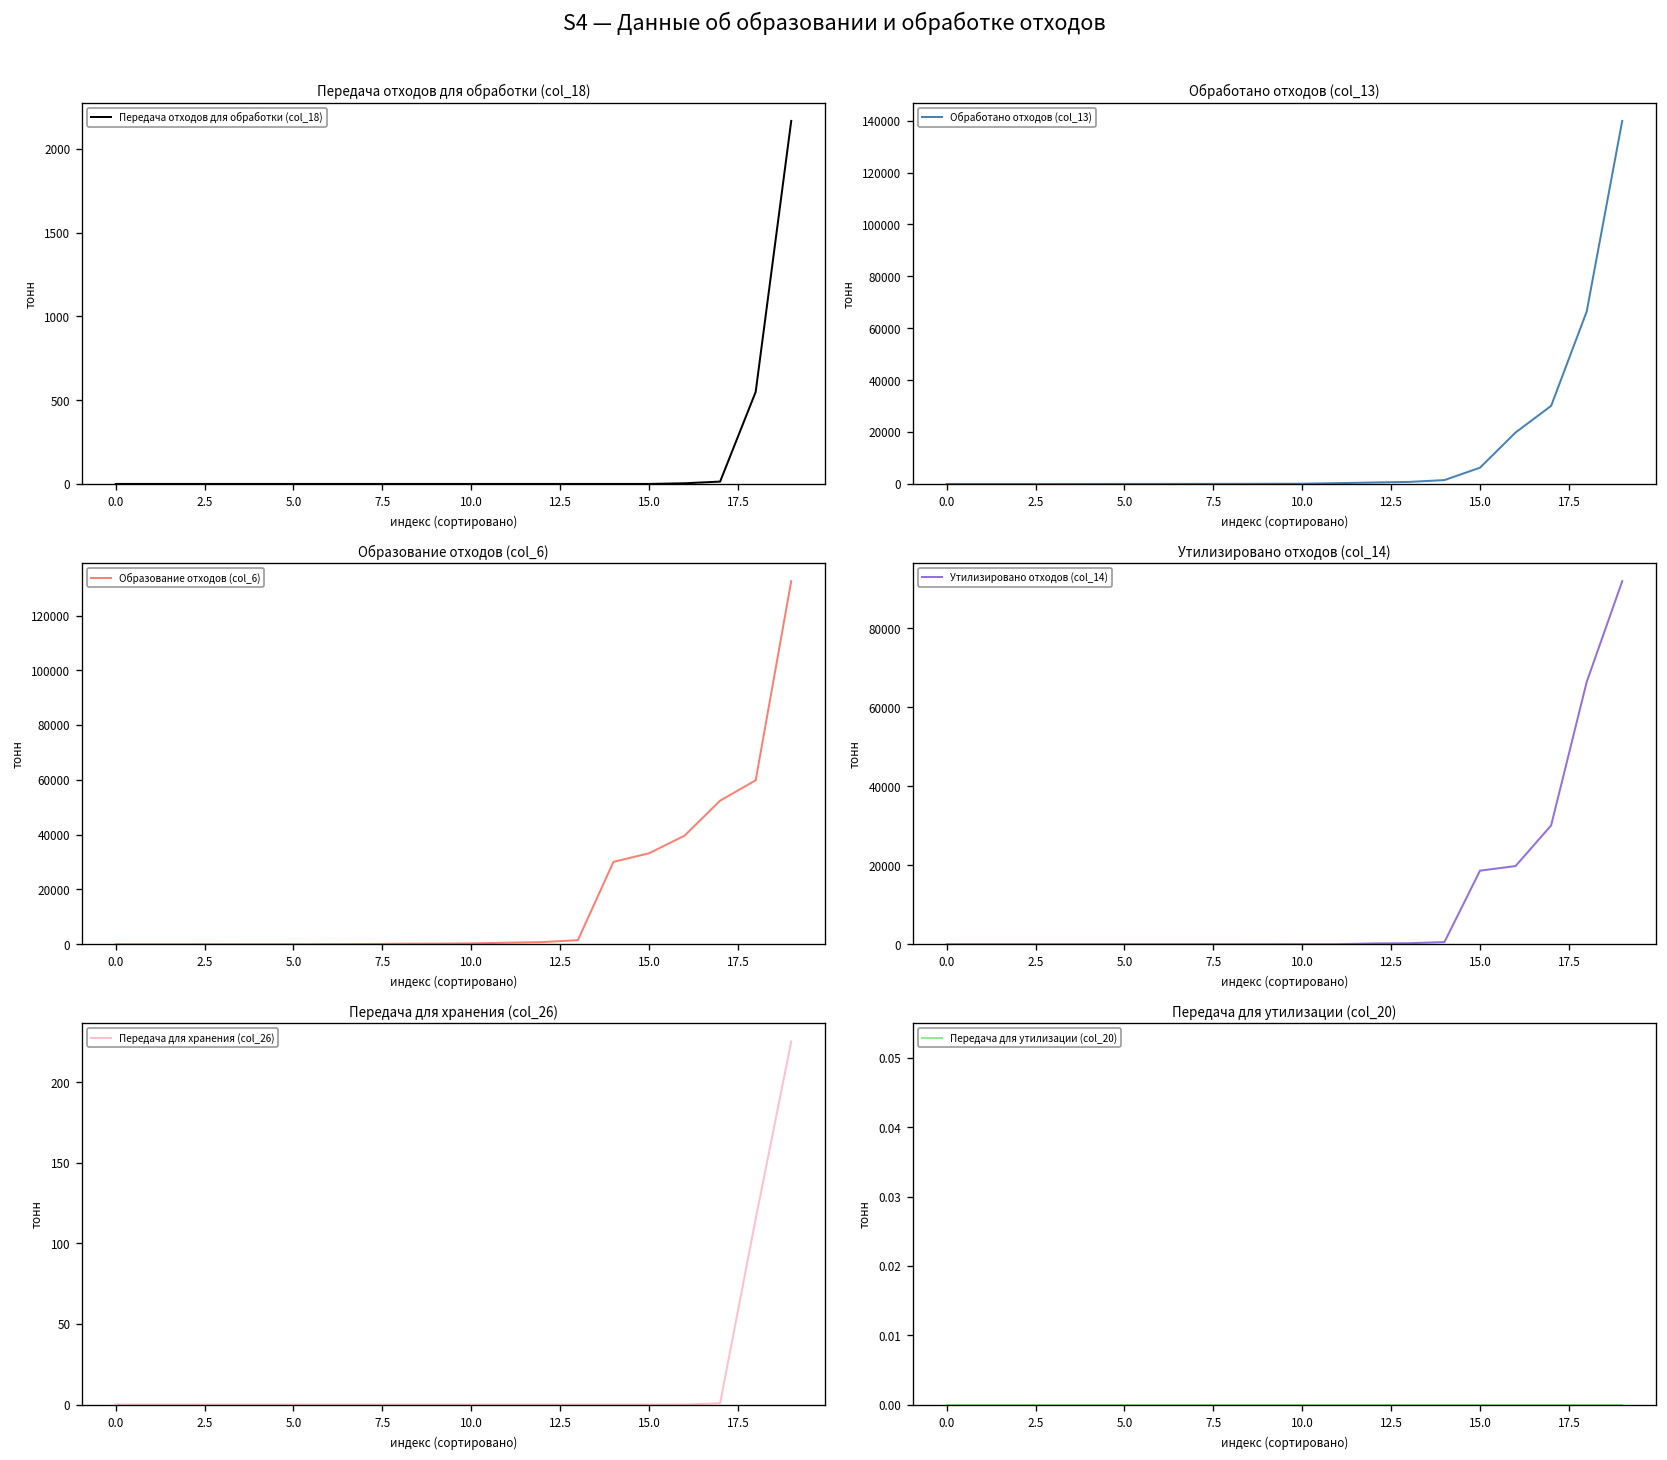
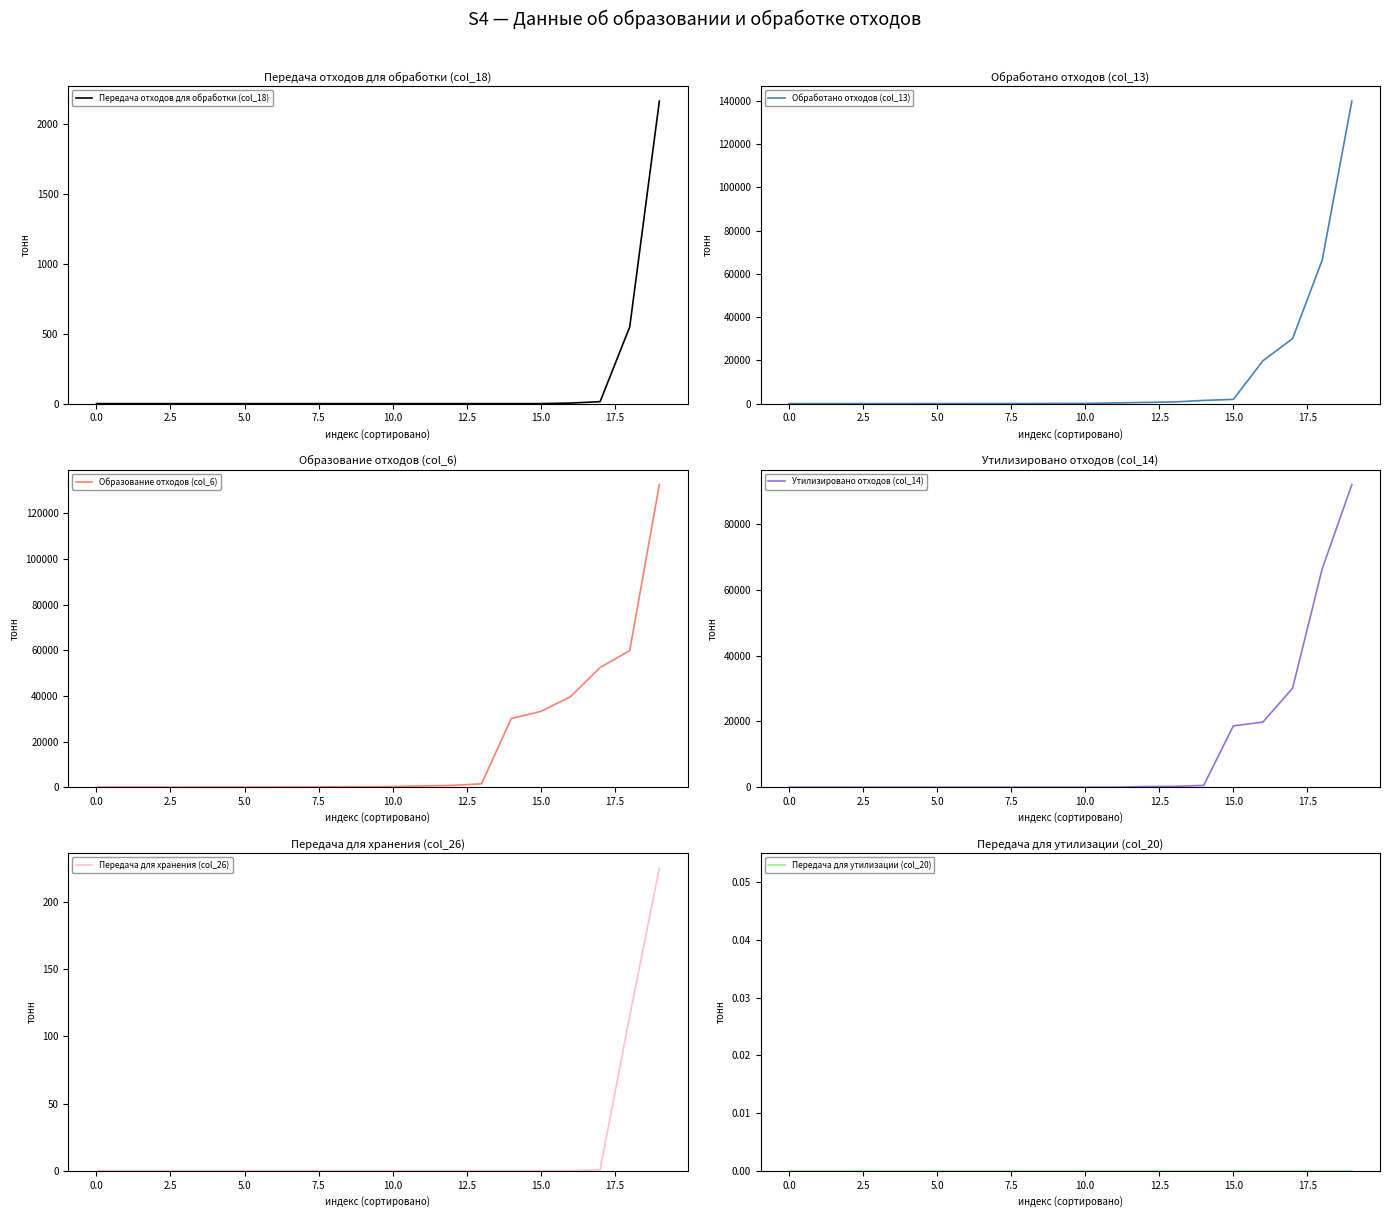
  {
    "Передача отходов для обработки (col_18)": {
      "0.0": 0,
      "5.0": 0,
      "10.0": 0,
      "15.0": 0
    },
    "Обработано отходов (col_13)": {
      "0.0": 0,
      "5.0": 0,
      "10.0": 0,
-     "15.0": 6000
+     "15.0": 2000
    },
    "Образование отходов (col_6)": {
      "0.0": 0,
      "5.0": 0,
      "10.0": 0,
      "15.0": 33000
    },
    "Утилизировано отходов (col_14)": {
      "0.0": 0,
      "5.0": 0,
      "10.0": 0,
      "15.0": 19000
    },
    "Передача для хранения (col_26)": {
      "0.0": 0,
      "5.0": 0,
      "10.0": 0,
      "15.0": 0
    },
    "Передача для утилизации (col_20)": {
      "0.0": 0.000,
      "5.0": 0.000,
      "10.0": 0.000,
      "15.0": 0.000
    }
  }
